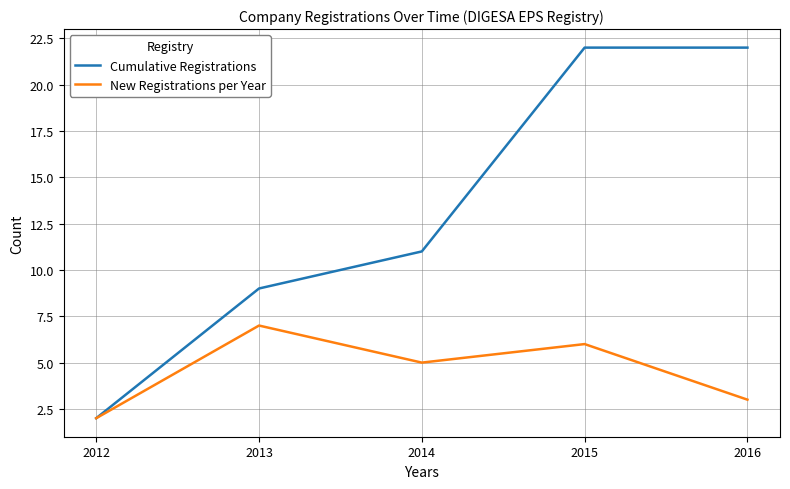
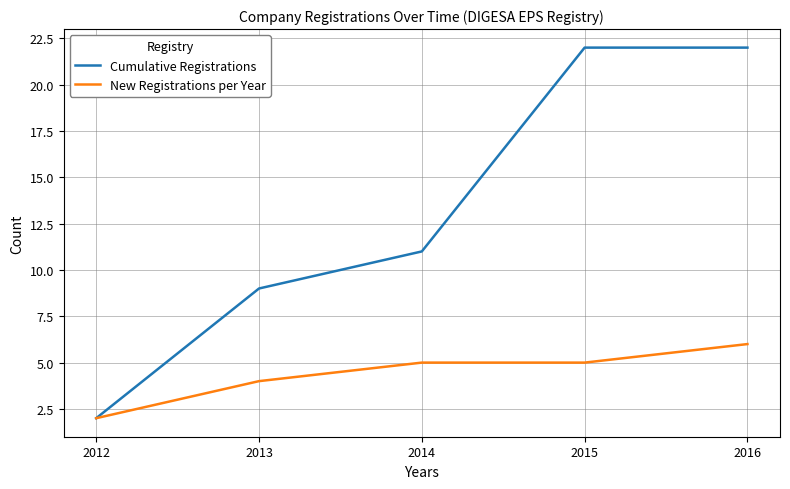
  {
    "Cumulative Registrations": {
      "2013": 9,
      "2014": 11,
      "2015": 22,
      "2016": 22
    },
    "New Registrations per Year": {
-     "2013": 7,
+     "2013": 4,
      "2014": 5,
-     "2015": 6,
-     "2016": 3
+     "2015": 5,
+     "2016": 6
    }
  }
